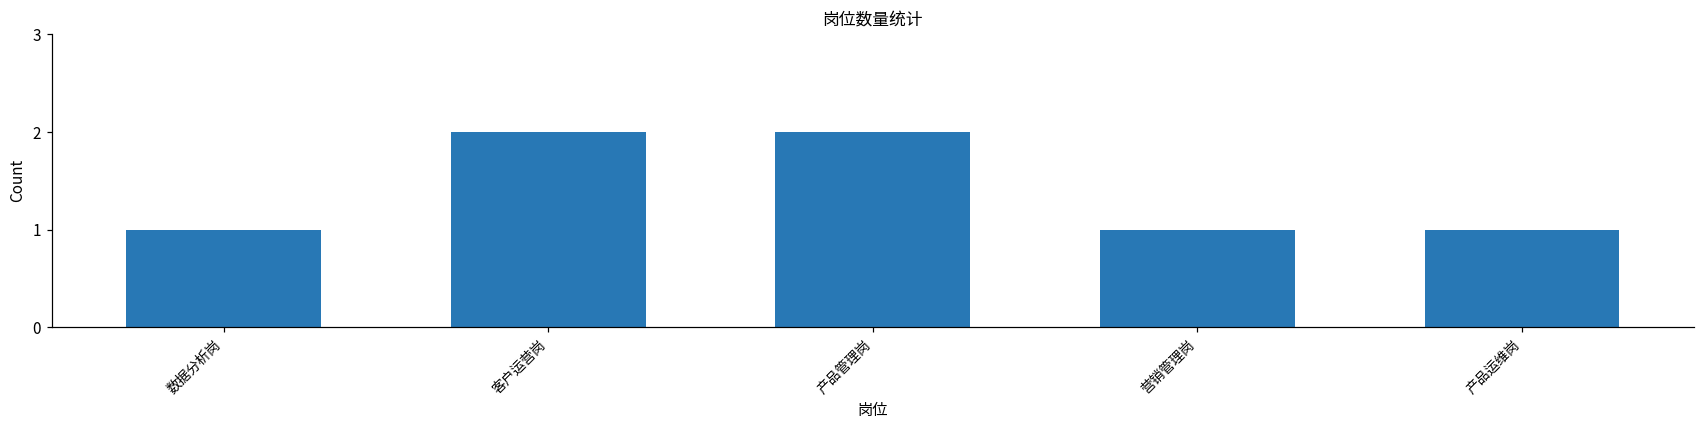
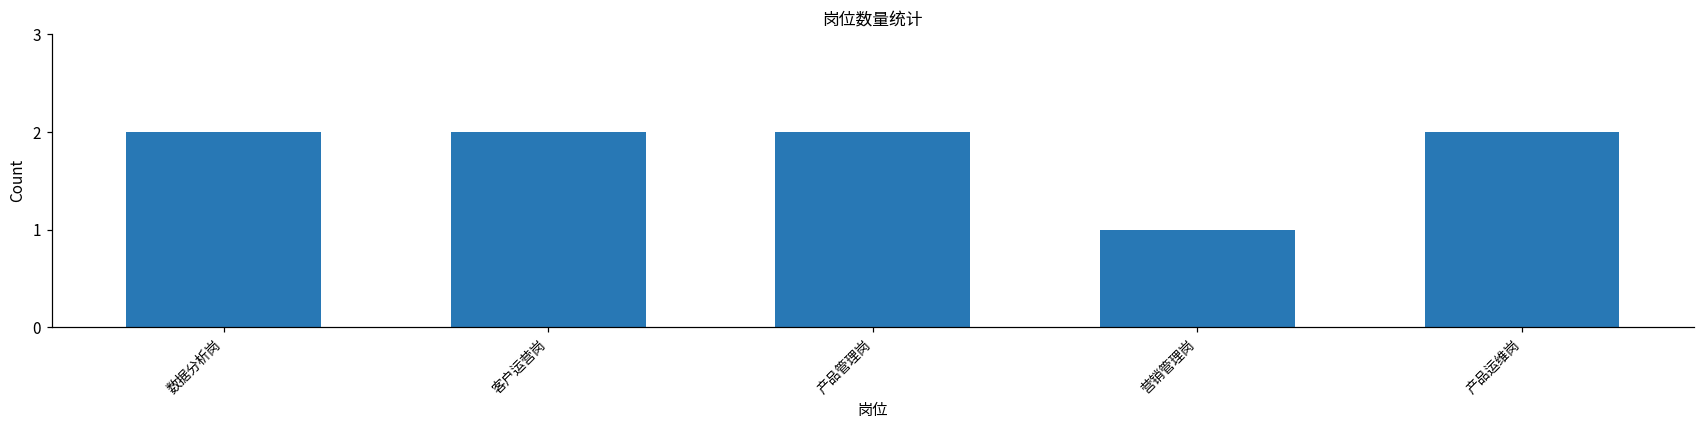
  {
-   "数据分析岗": 1,
+   "数据分析岗": 2,
    "客户运营岗": 2,
    "产品管理岗": 2,
    "营销管理岗": 1,
-   "产品运维岗": 1
+   "产品运维岗": 2
  }
